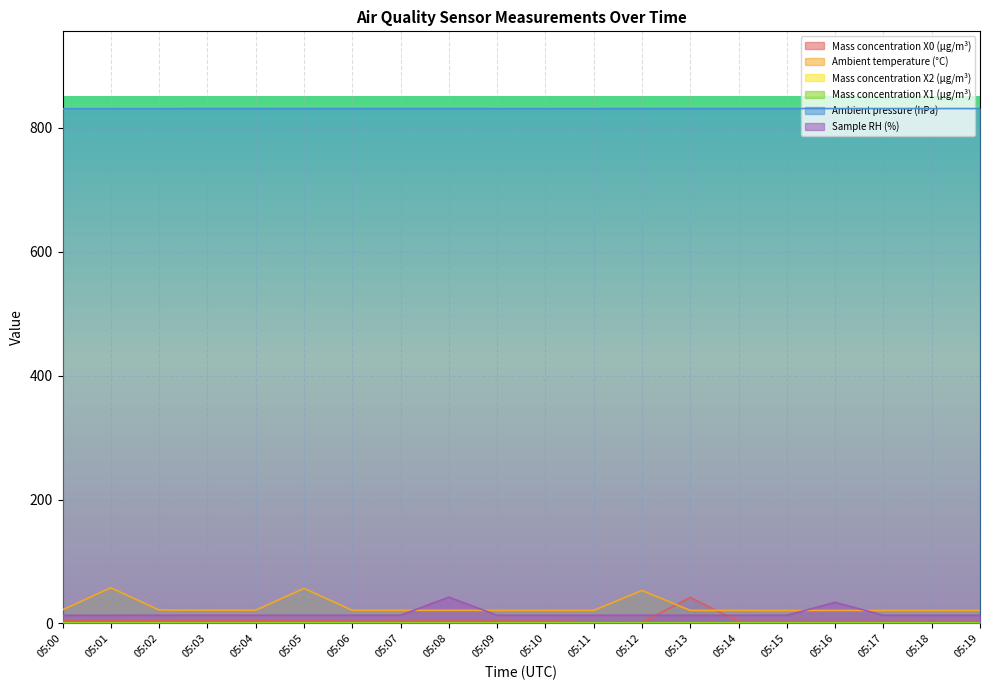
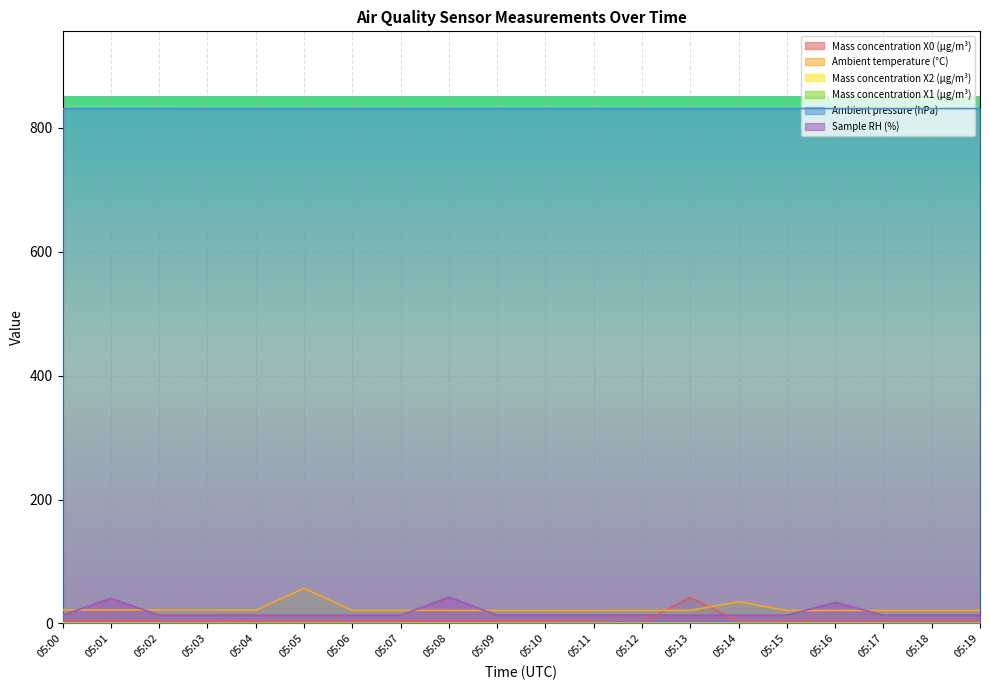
  {
    "Mass concentration X0 (μg/m³)": {
      "05:13": 40
    },
    "Ambient temperature (°C)": {
      "05:00": 20,
-     "05:01": 60,
+     "05:01": 20,
      "05:02": 20,
      "05:03": 20,
      "05:04": 20,
      "05:05": 60,
      "05:06": 20,
      "05:07": 20,
      "05:08": 20,
      "05:09": 20,
      "05:10": 20,
      "05:11": 20,
-     "05:12": 50,
+     "05:12": 20,
      "05:13": 20,
-     "05:14": 20,
+     "05:14": 40,
      "05:15": 20,
      "05:16": 20,
      "05:17": 20,
      "05:18": 20,
      "05:19": 20
    },
    "Mass concentration X1 (μg/m³)": {
      "05:13": 0
    },
    "Ambient pressure (hPa)": {
      "05:00": 830,
      "05:01": 830,
      "05:02": 830,
      "05:03": 830,
      "05:04": 830,
      "05:05": 830,
      "05:06": 830,
      "05:07": 830,
      "05:08": 830,
      "05:09": 830,
      "05:10": 830,
      "05:11": 830,
      "05:12": 830,
      "05:13": 830,
      "05:14": 830,
      "05:15": 830,
      "05:19": 830
    },
    "Sample RH (%)": {
      "05:00": 10,
-     "05:01": 10,
+     "05:01": 40,
      "05:02": 10,
      "05:03": 10,
      "05:04": 10,
      "05:05": 10,
      "05:06": 10,
      "05:07": 10,
      "05:08": 40,
      "05:09": 10,
      "05:10": 10,
      "05:11": 10,
      "05:12": 10,
      "05:13": 10,
      "05:14": 10,
      "05:15": 10,
      "05:16": 30,
      "05:17": 10,
      "05:18": 10,
      "05:19": 10
    }
  }
